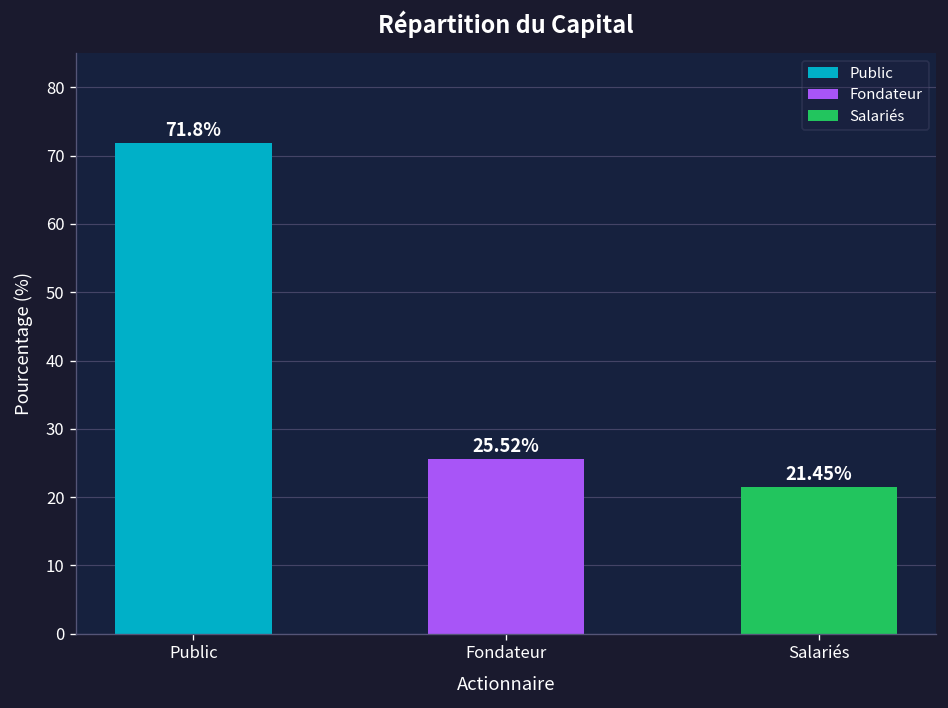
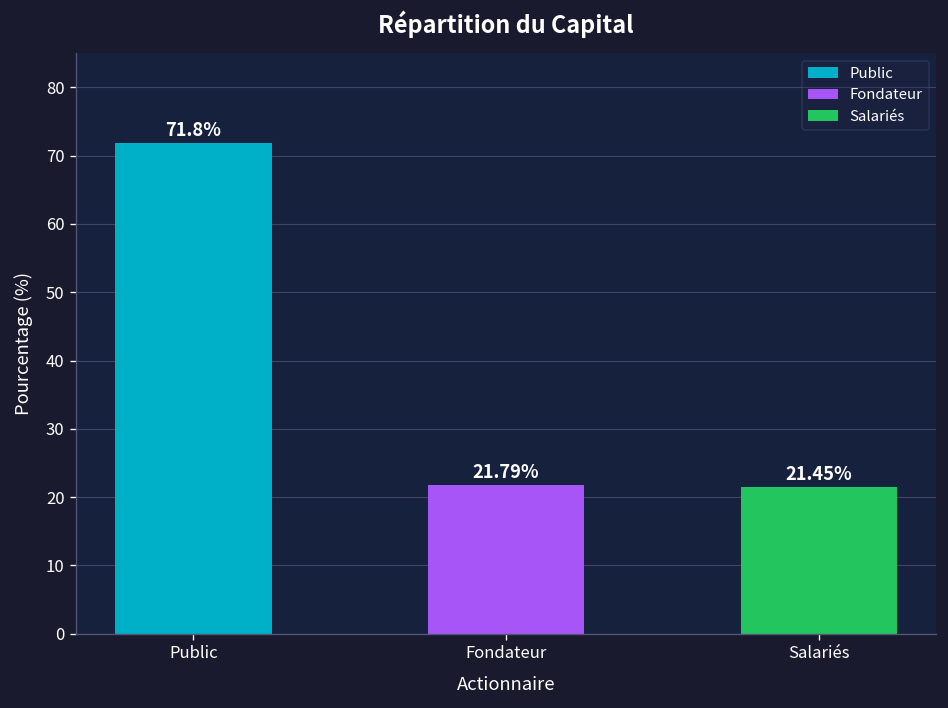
  {
    "Public": "71.8%",
-   "Fondateur": "25.52%",
+   "Fondateur": "21.79%",
    "Salariés": "21.45%"
  }
